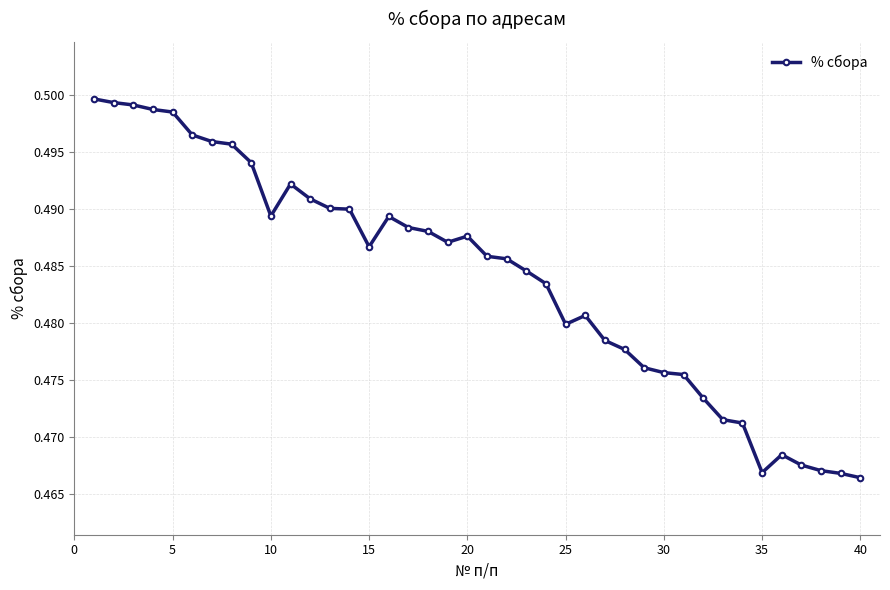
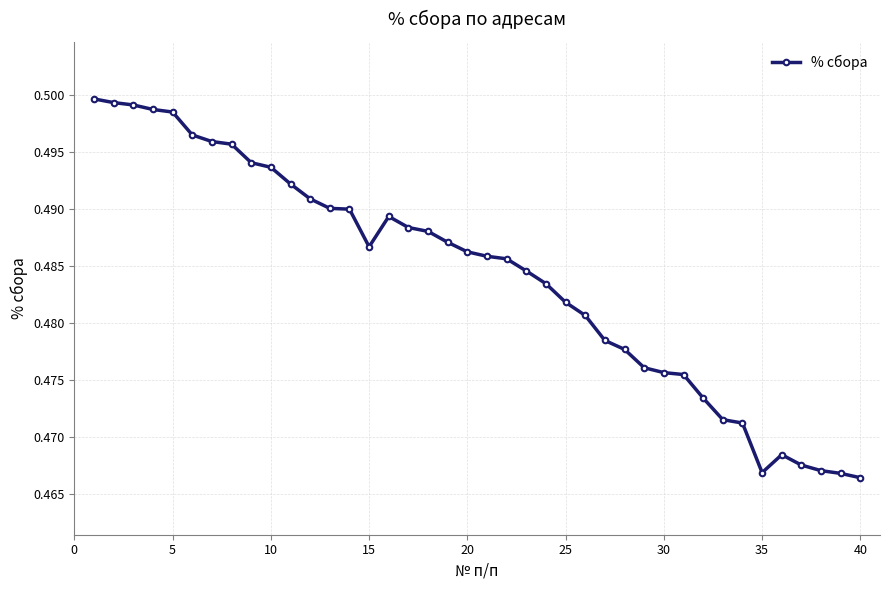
  {
    "5": 0.4985,
-   "10": 0.4894,
+   "10": 0.4937,
    "15": 0.4867,
-   "20": 0.4876,
-   "25": 0.4799,
+   "20": 0.4863,
+   "25": 0.4818,
    "30": 0.4757,
    "35": 0.4669,
    "40": 0.4665
  }
